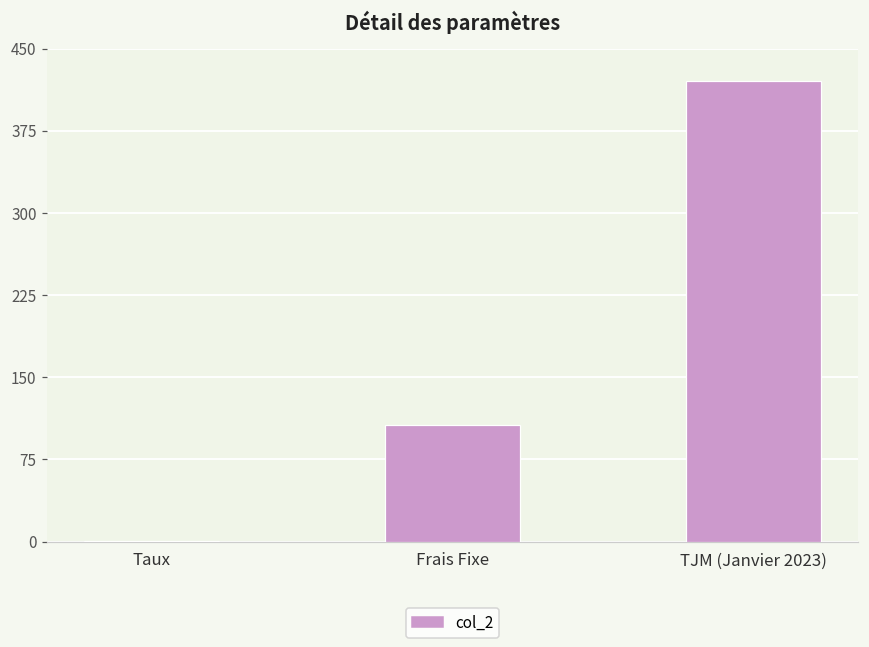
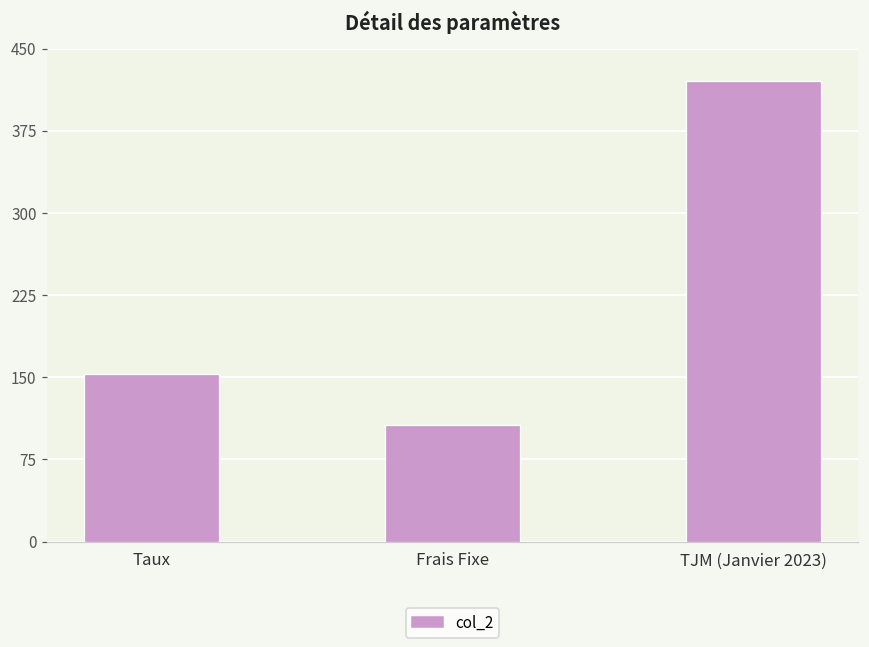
  {
-   "Taux": 0,
+   "Taux": 150,
    "Frais Fixe": 110,
    "TJM (Janvier 2023)": 420
  }
